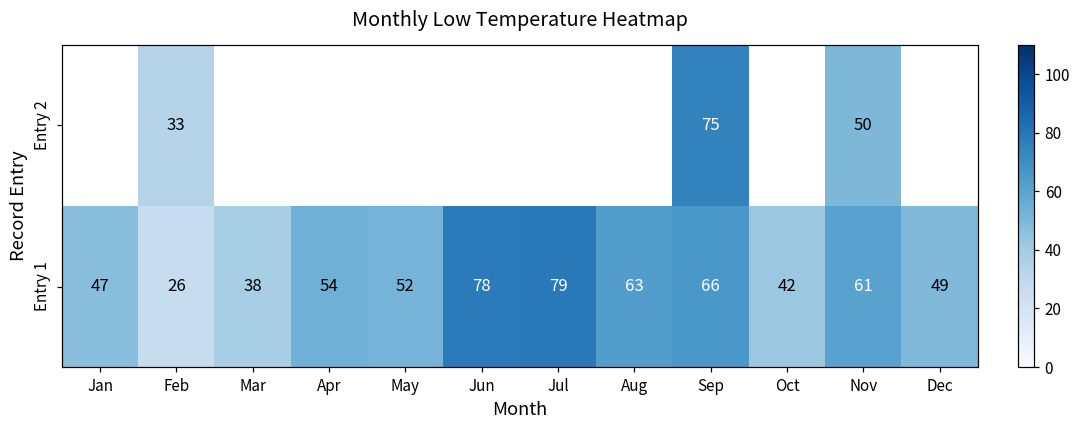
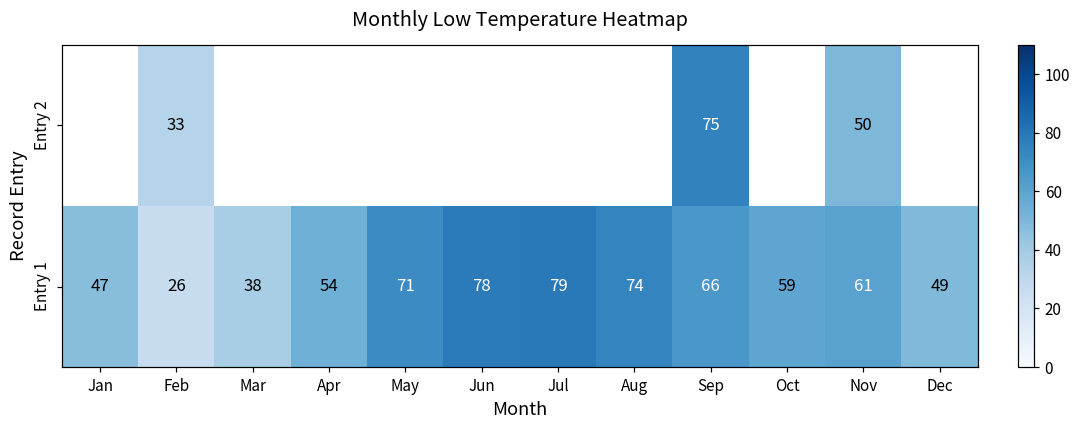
  {
    "Entry 2": {
      "Feb": 33,
      "Sep": 75,
      "Nov": 50
    },
    "Entry 1": {
      "Jan": 47,
      "Feb": 26,
      "Mar": 38,
      "Apr": 54,
-     "May": 52,
+     "May": 71,
      "Jun": 78,
      "Jul": 79,
-     "Aug": 63,
+     "Aug": 74,
      "Sep": 66,
-     "Oct": 42,
+     "Oct": 59,
      "Nov": 61,
      "Dec": 49
    }
  }
